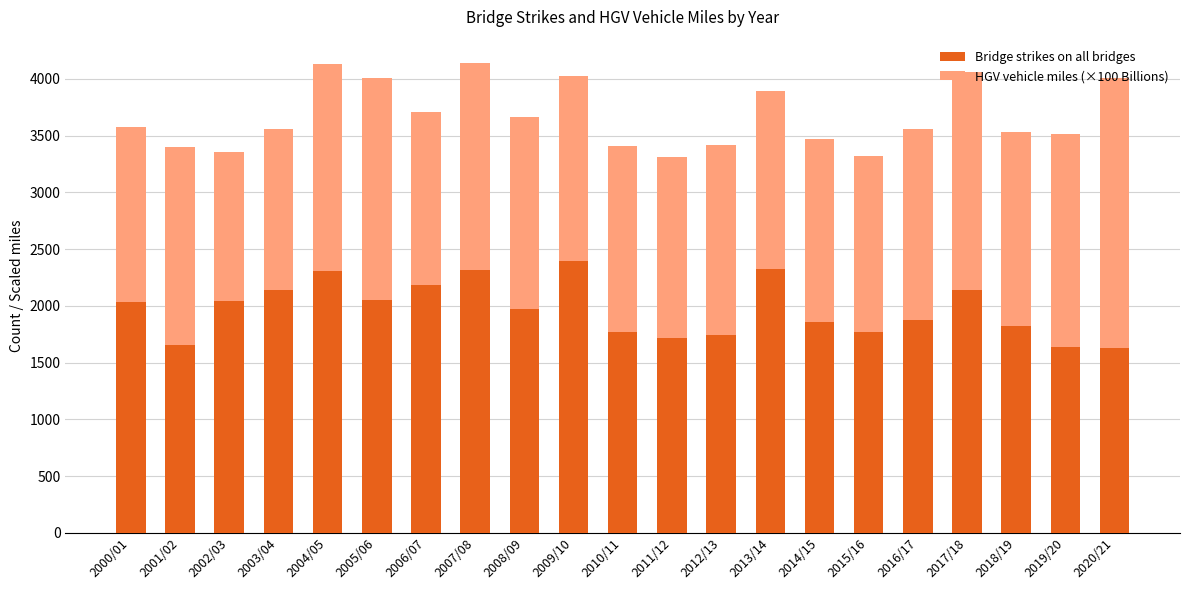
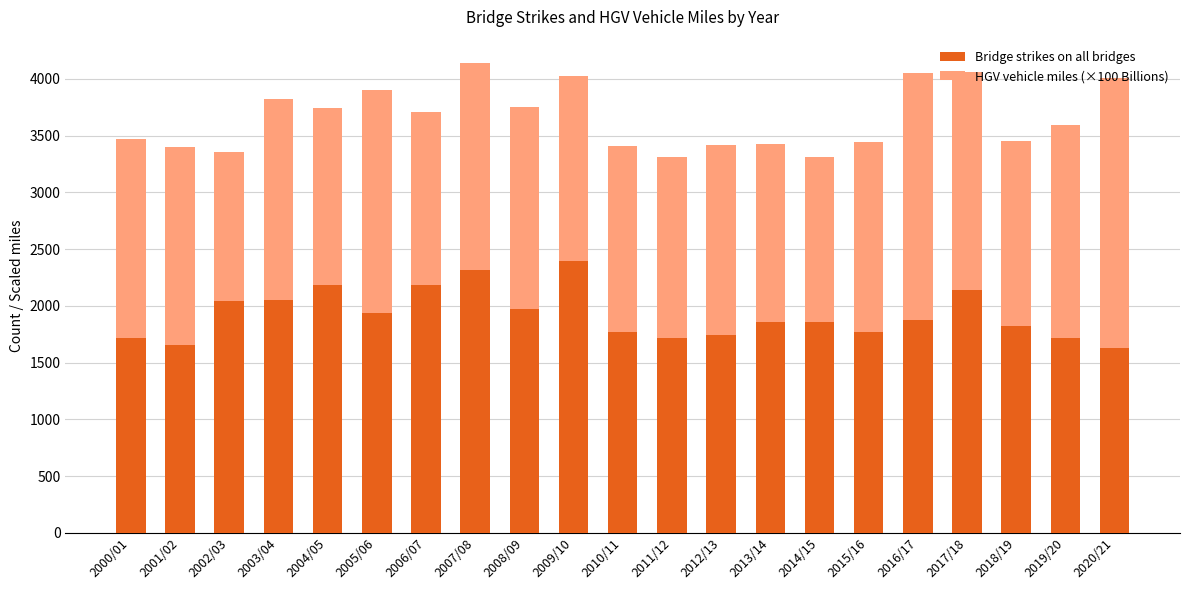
  {
    "Bridge strikes on all bridges": {
-     "2000/01": 2040,
+     "2000/01": 1720,
      "2001/02": 1660,
      "2002/03": 2040,
-     "2003/04": 2140,
-     "2004/05": 2310,
-     "2005/06": 2050,
+     "2003/04": 2050,
+     "2004/05": 2180,
+     "2005/06": 1940,
      "2006/07": 2180,
      "2007/08": 2320,
      "2008/09": 1970,
      "2009/10": 2390,
      "2010/11": 1770,
      "2011/12": 1720,
      "2012/13": 1740,
-     "2013/14": 2330,
+     "2013/14": 1860,
      "2014/15": 1860,
      "2015/16": 1770,
      "2016/17": 1880,
      "2017/18": 2140,
      "2018/19": 1820,
-     "2019/20": 1640,
+     "2019/20": 1720,
      "2020/21": 1620
    },
    "HGV vehicle miles (×100 Billions)": {
-     "2000/01": 1540,
+     "2000/01": 1750,
      "2001/02": 1740,
      "2002/03": 1310,
-     "2003/04": 1420,
-     "2004/05": 1820,
+     "2003/04": 1770,
+     "2004/05": 1560,
      "2005/06": 1960,
      "2006/07": 1520,
      "2007/08": 1820,
-     "2008/09": 1690,
+     "2008/09": 1780,
      "2009/10": 1630,
      "2010/11": 1640,
      "2011/12": 1590,
      "2012/13": 1680,
      "2013/14": 1570,
-     "2014/15": 1610,
-     "2015/16": 1550,
-     "2016/17": 1680,
+     "2014/15": 1450,
+     "2015/16": 1670,
+     "2016/17": 2170,
      "2017/18": 1920,
-     "2018/19": 1710,
+     "2018/19": 1630,
      "2019/20": 1870,
      "2020/21": 2380
    }
  }
